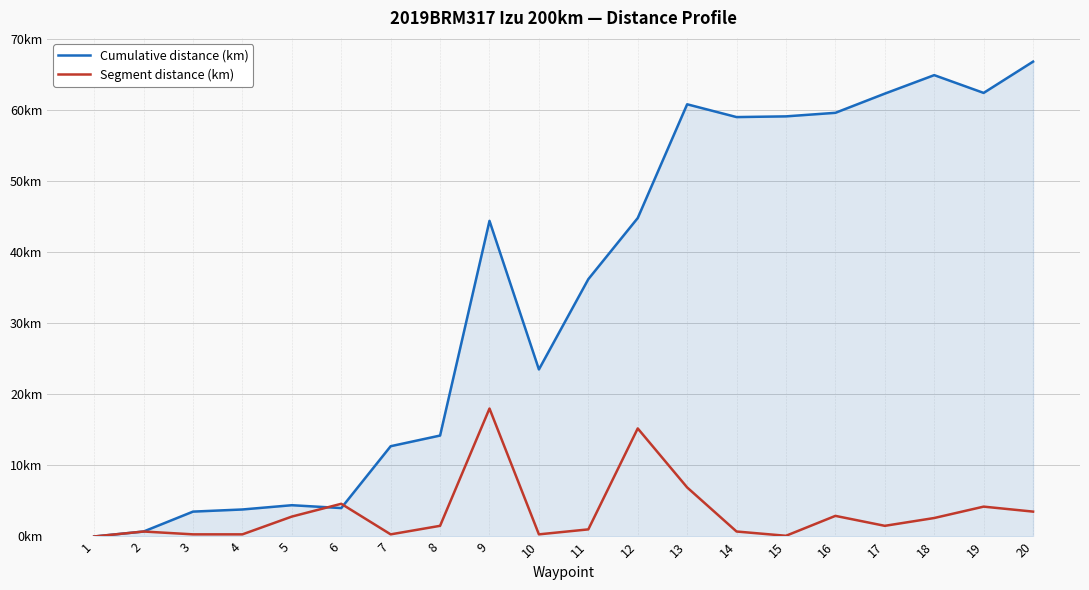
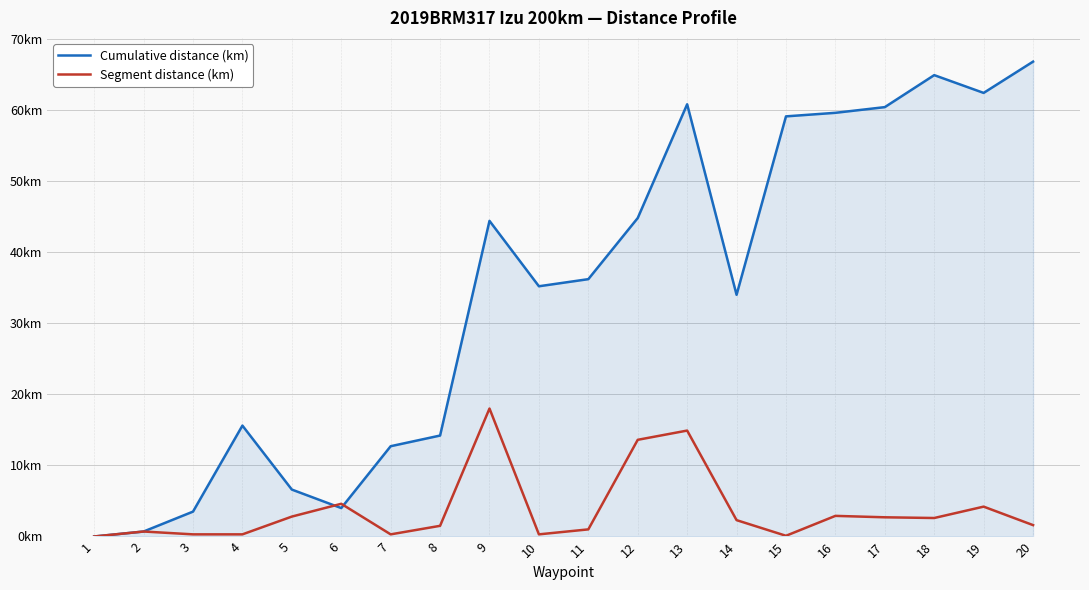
  {
    "Cumulative distance (km)": {
      "3": "4km",
-     "4": "4km",
-     "5": "4km",
+     "4": "16km",
+     "5": "7km",
      "6": "4km",
      "7": "13km",
      "8": "14km",
      "9": "44km",
-     "10": "24km",
+     "10": "35km",
      "11": "36km",
      "12": "45km",
      "13": "61km",
-     "14": "59km",
+     "14": "34km",
      "15": "59km",
      "16": "60km",
-     "17": "62km",
+     "17": "60km",
      "18": "65km",
      "19": "62km",
      "20": "67km"
    },
    "Segment distance (km)": {
      "3": "0km",
      "4": "0km",
      "5": "3km",
      "6": "5km",
      "7": "0km",
      "8": "2km",
      "9": "18km",
      "10": "0km",
      "11": "1km",
-     "12": "15km",
-     "13": "7km",
-     "14": "1km",
+     "12": "14km",
+     "13": "15km",
+     "14": "2km",
      "15": "0km",
      "16": "3km",
-     "17": "2km",
+     "17": "3km",
      "18": "3km",
      "19": "4km",
-     "20": "4km"
+     "20": "2km"
    }
  }
